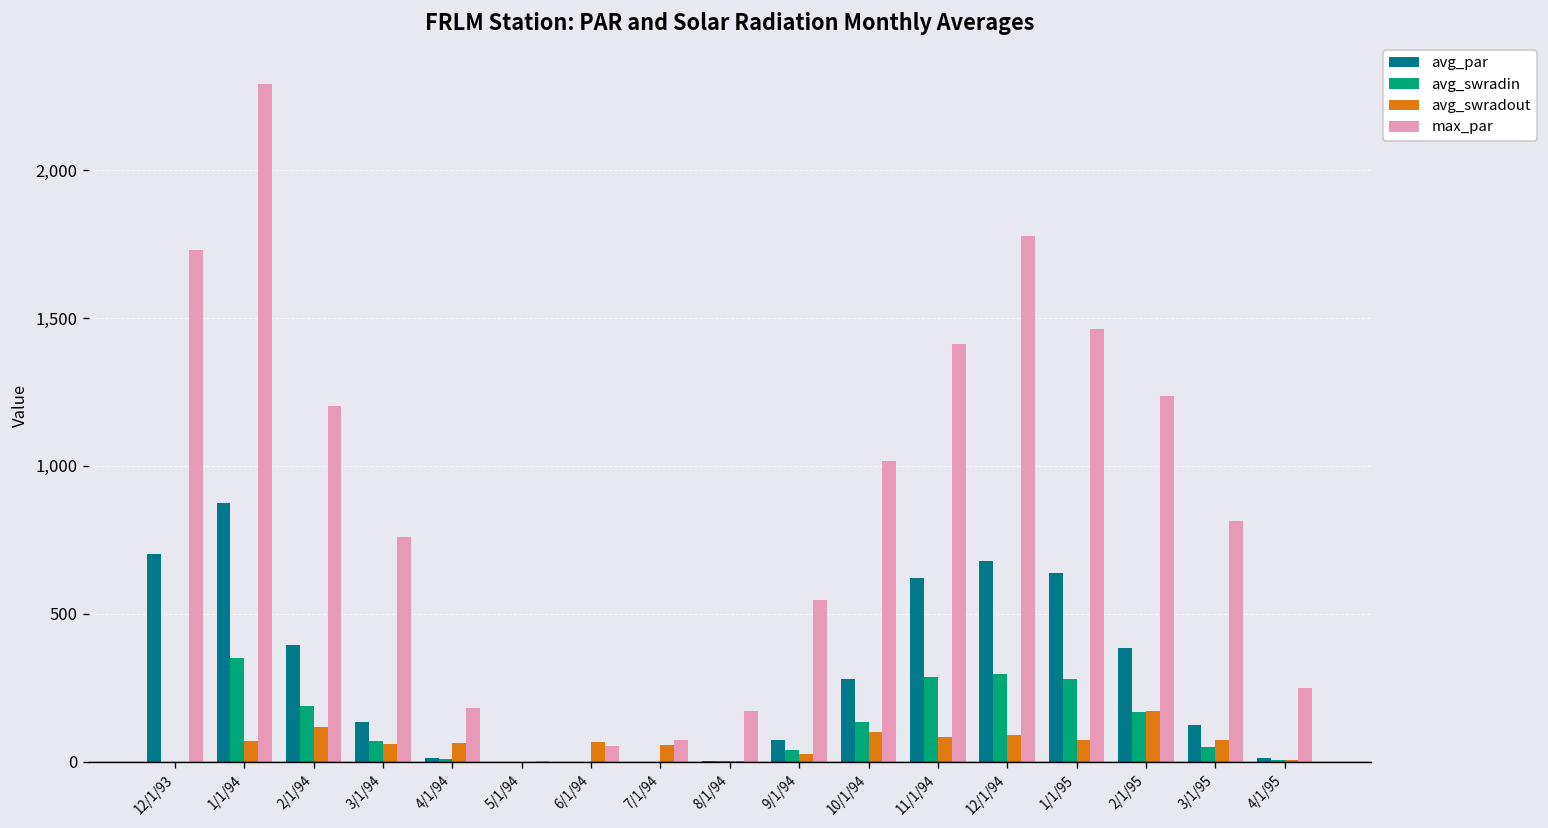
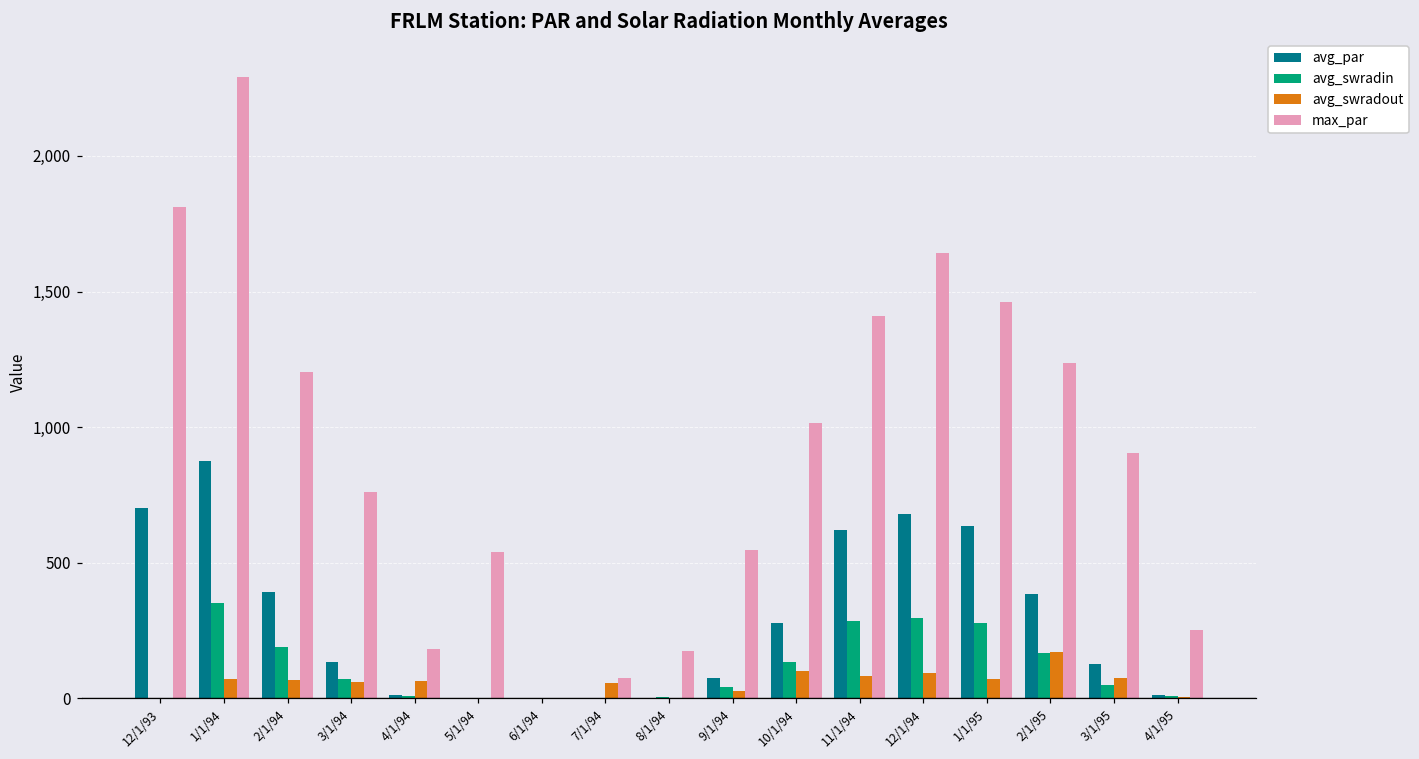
  {
    "avg_swradout": {
      "12/1/93": "0",
      "1/1/94": "70",
-     "2/1/94": "120",
+     "2/1/94": "70",
      "3/1/94": "60",
      "4/1/94": "60",
-     "6/1/94": "70",
+     "6/1/94": "0",
      "7/1/94": "60",
      "9/1/94": "30",
      "10/1/94": "100",
      "11/1/94": "80",
      "12/1/94": "90",
      "1/1/95": "70",
      "2/1/95": "170",
      "3/1/95": "70"
    },
    "max_par": {
-     "12/1/93": "1,730",
+     "12/1/93": "1,810",
      "1/1/94": "2,290",
      "2/1/94": "1,200",
      "3/1/94": "760",
      "4/1/94": "180",
-     "5/1/94": "0",
-     "6/1/94": "50",
+     "5/1/94": "540",
+     "6/1/94": "0",
      "7/1/94": "70",
      "8/1/94": "170",
      "9/1/94": "550",
      "10/1/94": "1,020",
      "11/1/94": "1,410",
-     "12/1/94": "1,780",
+     "12/1/94": "1,640",
      "1/1/95": "1,460",
      "2/1/95": "1,240",
-     "3/1/95": "810",
+     "3/1/95": "910",
      "4/1/95": "250"
    }
  }
